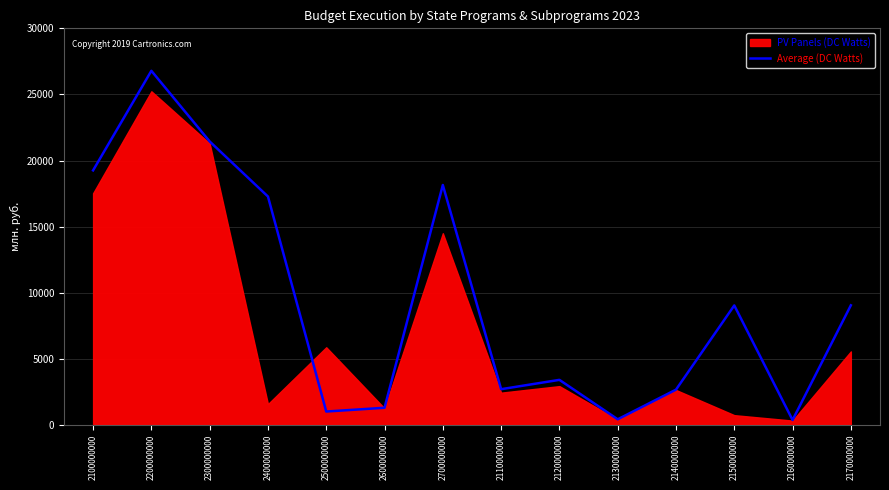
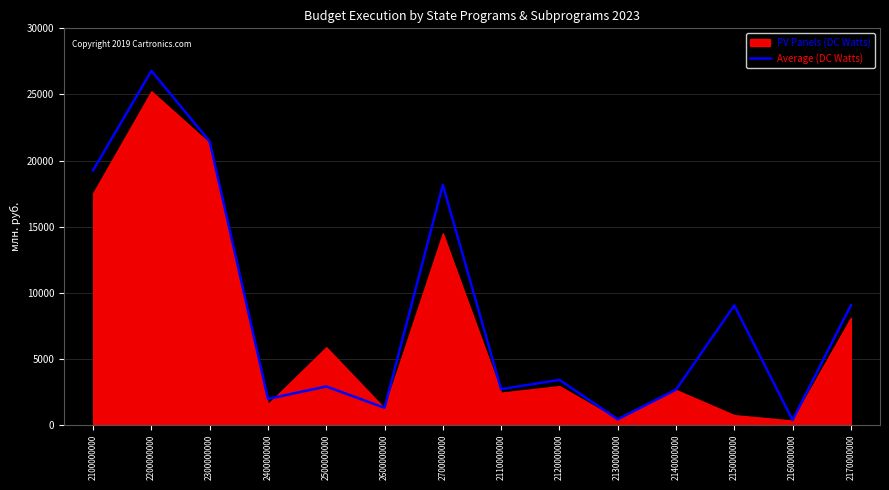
  {
    "Average (DC Watts)": {
      "2100000000": 19300,
-     "2400000000": 17300,
-     "2500000000": 1000,
+     "2400000000": 2000,
+     "2500000000": 2900,
      "2700000000": 18100,
      "2110000000": 2700,
      "2120000000": 3400,
      "2150000000": 9000,
      "2170000000": 9000
    },
    "PV Panels (DC Watts)": {
      "2100000000": 17500,
      "2200000000": 25200,
      "2400000000": 1600,
      "2500000000": 5900,
      "2700000000": 14500,
      "2110000000": 2400,
      "2120000000": 2900,
      "2150000000": 700,
-     "2170000000": 5600
+     "2170000000": 8100
    }
  }
